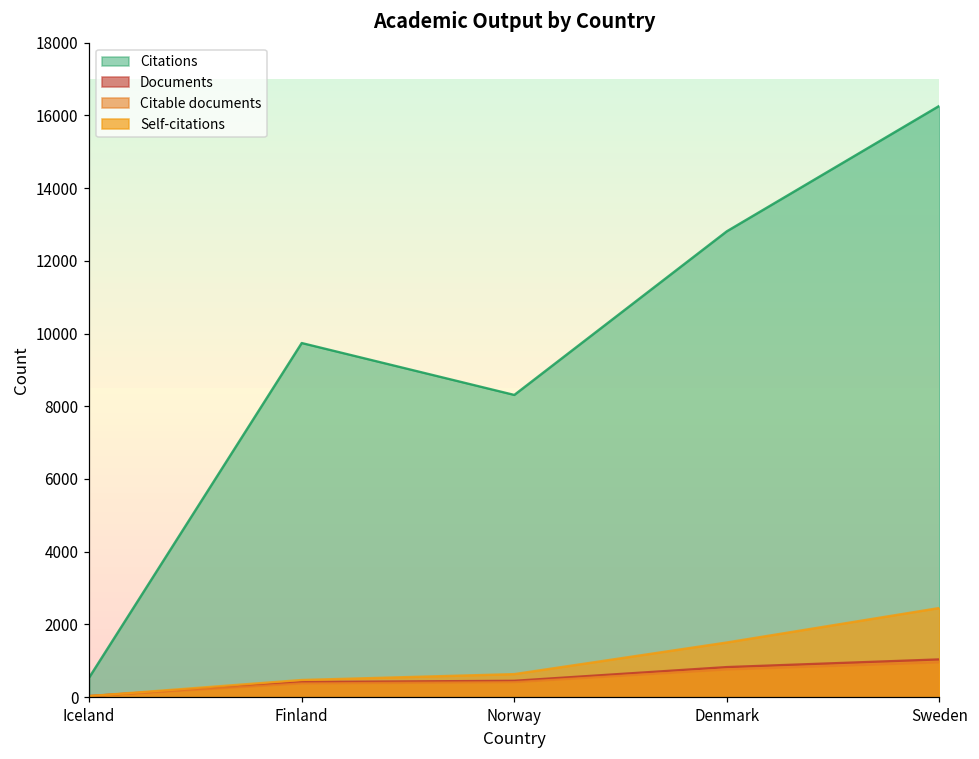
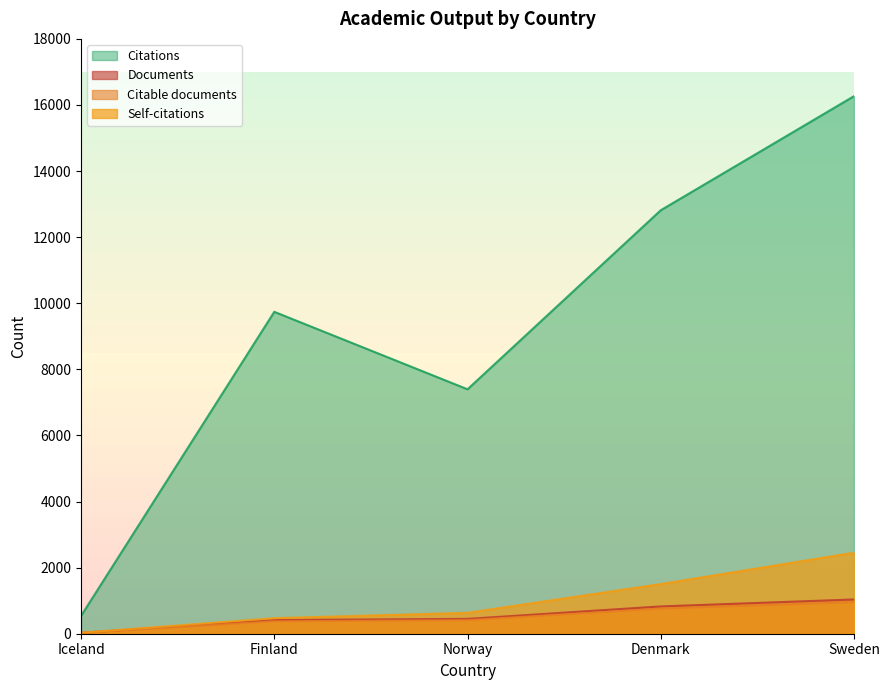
  {
    "Citations": {
      "Iceland": 500,
      "Finland": 9700,
-     "Norway": 8300,
+     "Norway": 7400,
      "Denmark": 12800,
      "Sweden": 16300
    },
    "Documents": {
      "Sweden": 1000
    }
  }
